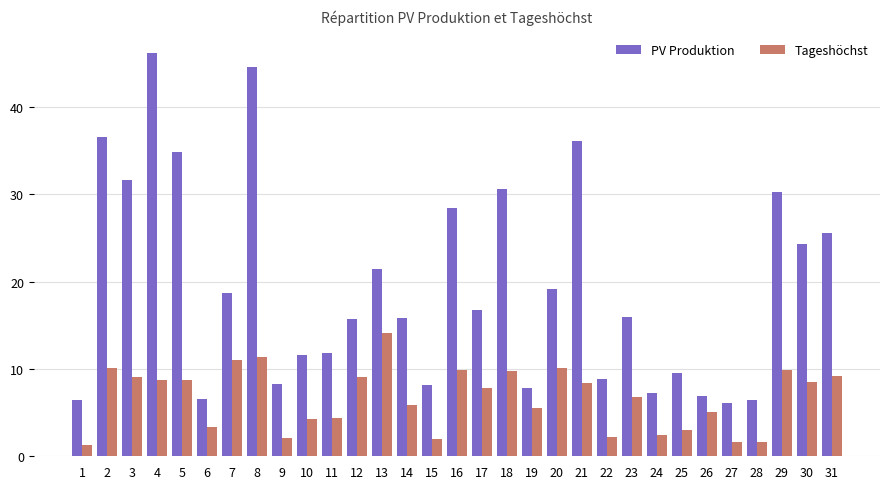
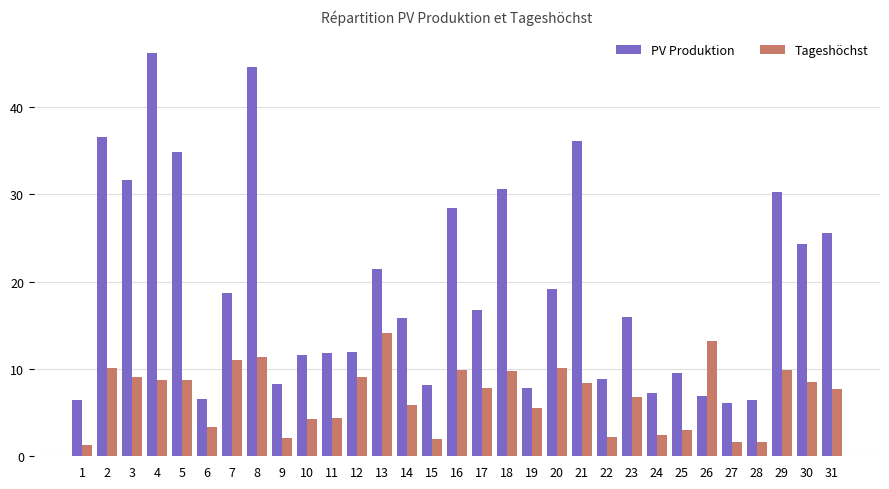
  {
    "PV Produktion": {
      "1": 6,
      "2": 37,
      "3": 32,
      "4": 46,
      "5": 35,
      "6": 7,
      "7": 19,
      "8": 45,
      "9": 8,
      "10": 12,
      "11": 12,
-     "12": 16,
+     "12": 12,
      "13": 21,
      "14": 16,
      "15": 8,
      "16": 28,
      "17": 17,
      "18": 31,
      "19": 8,
      "20": 19,
      "21": 36,
      "22": 9,
      "23": 16,
      "24": 7,
      "25": 10,
      "26": 7,
      "27": 6,
      "28": 6,
      "29": 30,
      "30": 24,
      "31": 26
    },
    "Tageshöchst": {
      "1": 1,
      "2": 10,
      "3": 9,
      "4": 9,
      "5": 9,
      "6": 3,
      "7": 11,
      "8": 11,
      "9": 2,
      "10": 4,
      "11": 4,
      "12": 9,
      "13": 14,
      "14": 6,
      "15": 2,
      "16": 10,
      "17": 8,
      "18": 10,
      "19": 6,
      "20": 10,
      "21": 8,
      "22": 2,
      "23": 7,
      "24": 2,
      "25": 3,
-     "26": 5,
+     "26": 13,
      "27": 2,
      "28": 2,
      "29": 10,
      "30": 9,
-     "31": 9
+     "31": 8
    }
  }
